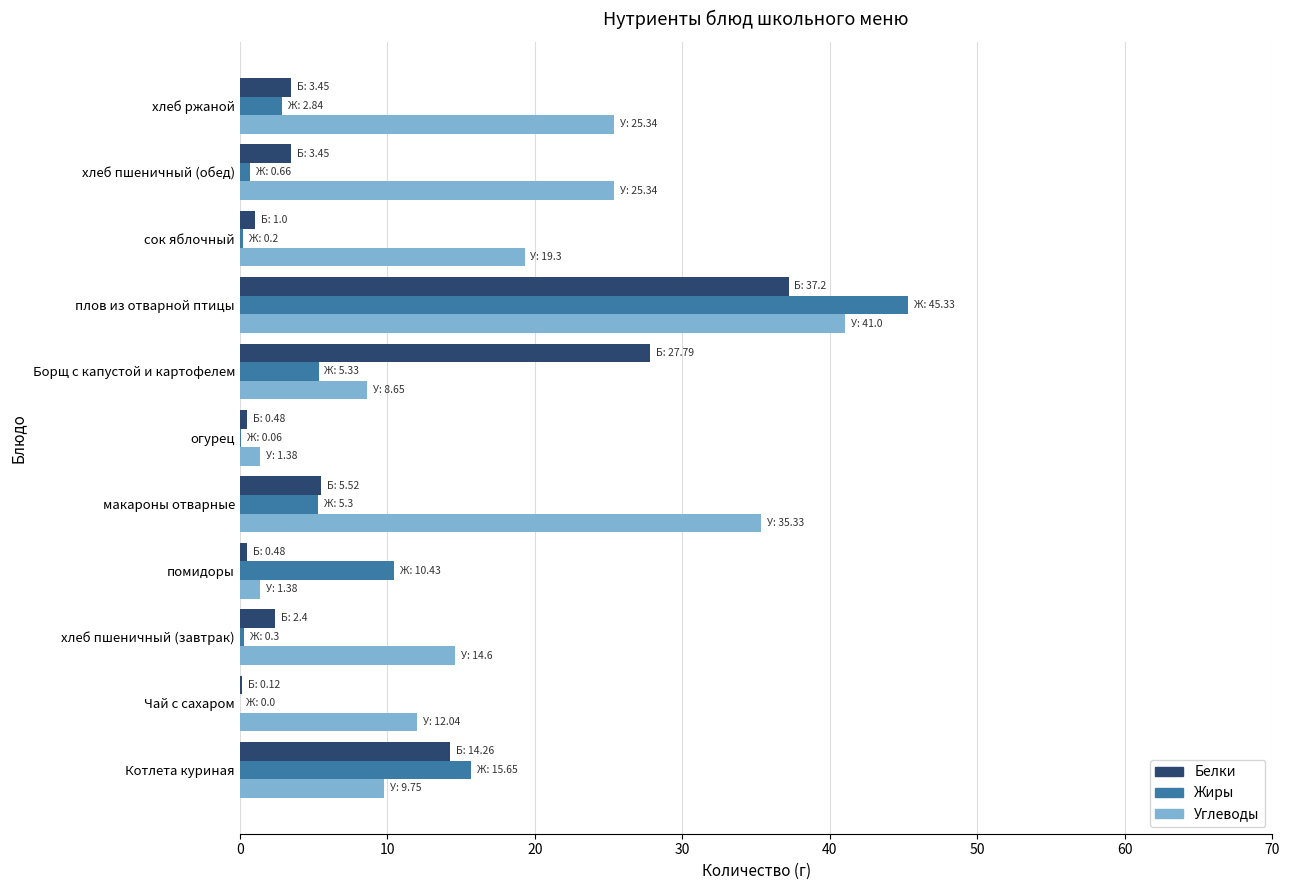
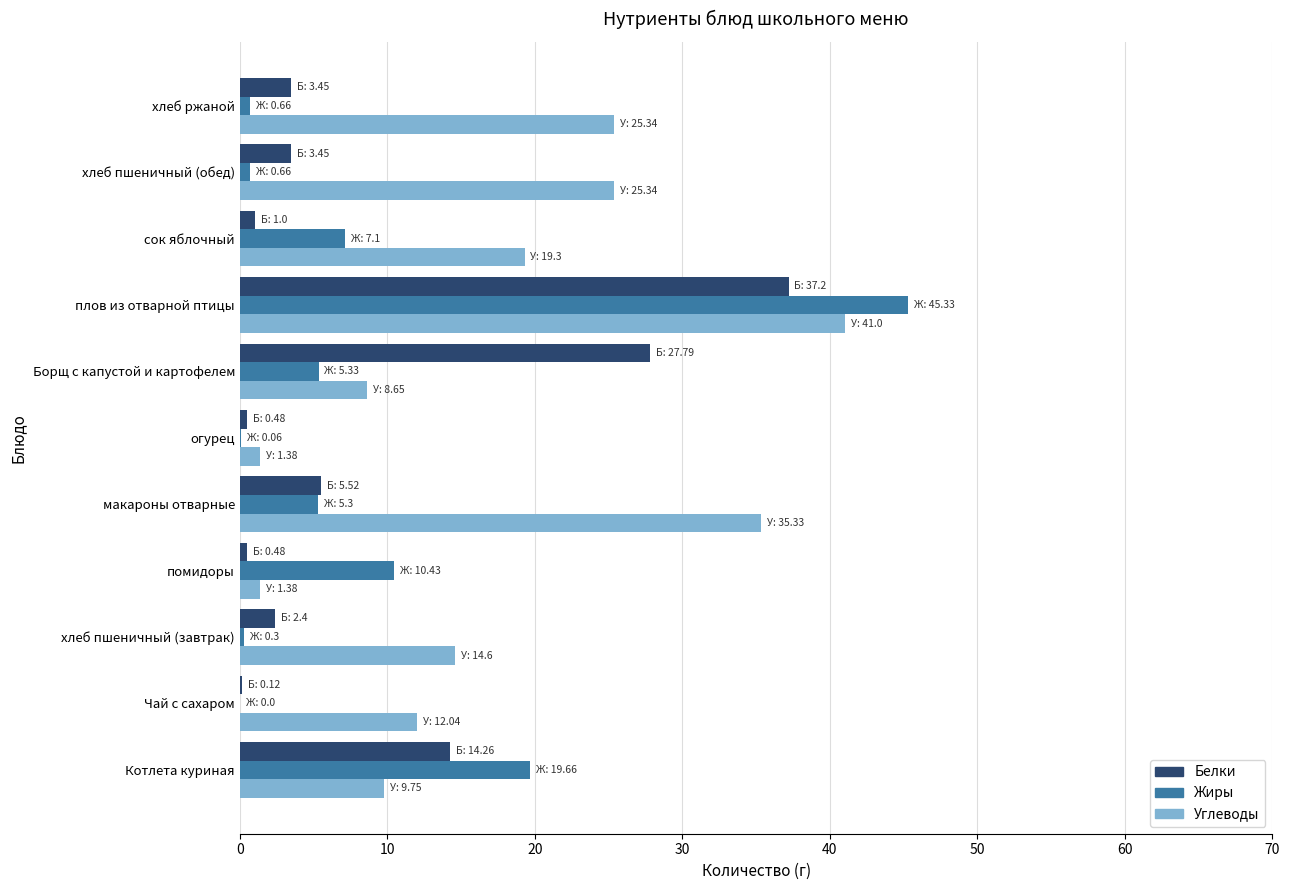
  {
    "Белки": {
      "хлеб ржаной": 3.45,
      "хлеб пшеничный (обед)": 3.45,
      "сок яблочный": 1.0,
      "плов из отварной птицы": 37.2,
      "Борщ с капустой и картофелем": 27.79,
      "огурец": 0.48,
      "макароны отварные": 5.52,
      "помидоры": 0.48,
      "хлеб пшеничный (завтрак)": 2.4,
      "Чай с сахаром": 0.12,
      "Котлета куриная": 14.26
    },
    "Жиры": {
-     "хлеб ржаной": 2.84,
+     "хлеб ржаной": 0.66,
      "хлеб пшеничный (обед)": 0.66,
-     "сок яблочный": 0.2,
+     "сок яблочный": 7.1,
      "плов из отварной птицы": 45.33,
      "Борщ с капустой и картофелем": 5.33,
      "огурец": 0.06,
      "макароны отварные": 5.3,
      "помидоры": 10.43,
      "хлеб пшеничный (завтрак)": 0.3,
      "Чай с сахаром": 0.0,
-     "Котлета куриная": 15.65
+     "Котлета куриная": 19.66
    },
    "Углеводы": {
      "хлеб ржаной": 25.34,
      "хлеб пшеничный (обед)": 25.34,
      "сок яблочный": 19.3,
      "плов из отварной птицы": 41.0,
      "Борщ с капустой и картофелем": 8.65,
      "огурец": 1.38,
      "макароны отварные": 35.33,
      "помидоры": 1.38,
      "хлеб пшеничный (завтрак)": 14.6,
      "Чай с сахаром": 12.04,
      "Котлета куриная": 9.75
    }
  }
